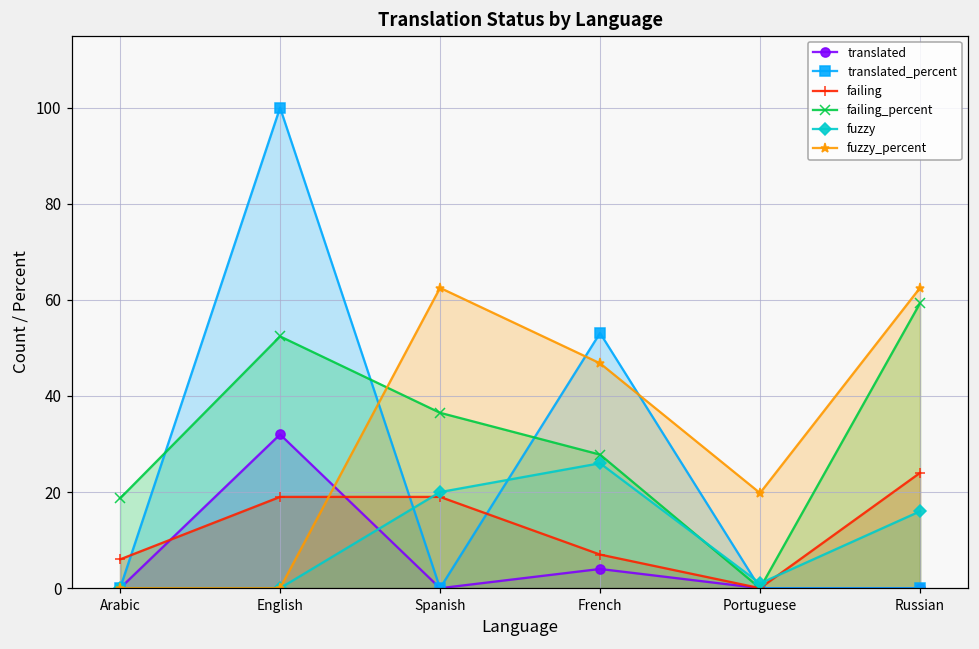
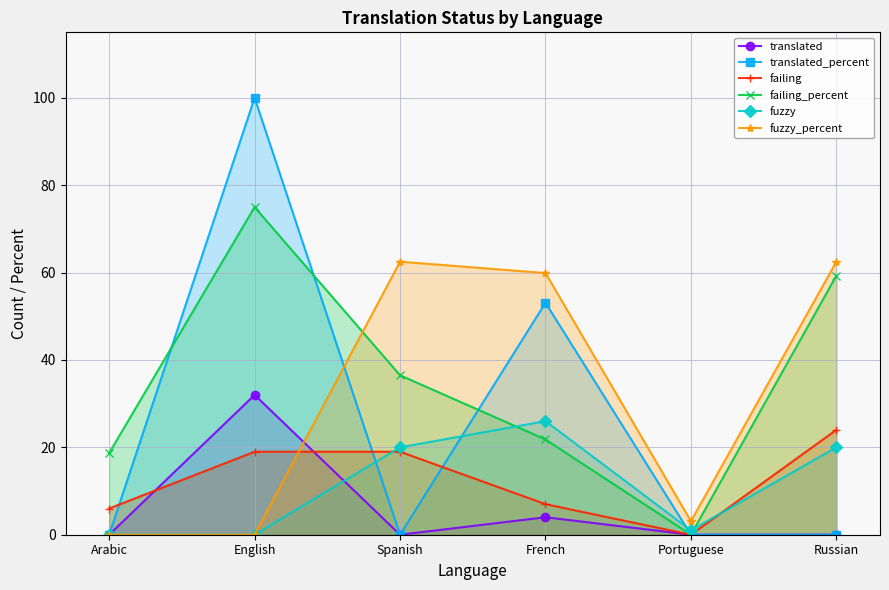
  {
    "translated": {
      "English": 32,
      "French": 4
    },
    "translated_percent": {
      "English": 100,
      "French": 53
    },
    "failing": {
      "Arabic": 6,
      "English": 19,
      "Spanish": 19,
      "French": 7,
      "Russian": 24
    },
    "failing_percent": {
      "Arabic": 19,
-     "English": 52,
+     "English": 75,
      "Spanish": 37,
-     "French": 28,
+     "French": 22,
      "Russian": 59
    },
    "fuzzy": {
      "Spanish": 20,
      "French": 26,
      "Portuguese": 1,
-     "Russian": 16
+     "Russian": 20
    },
    "fuzzy_percent": {
      "Spanish": 63,
-     "French": 47,
-     "Portuguese": 20,
+     "French": 60,
+     "Portuguese": 3,
      "Russian": 63
    }
  }
